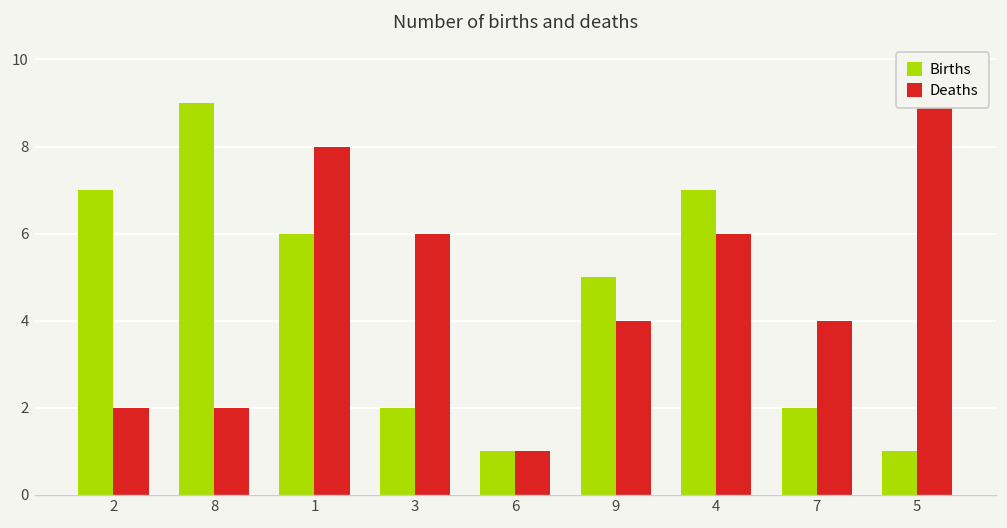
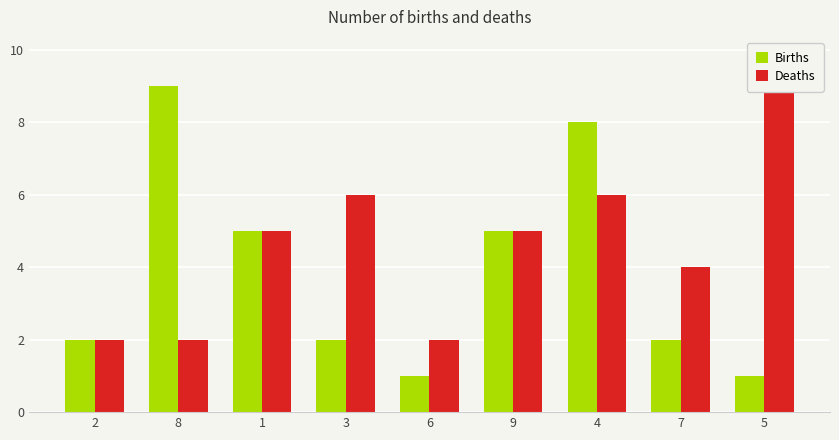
  {
    "Births": {
-     "2": 7,
+     "2": 2,
      "8": 9,
-     "1": 6,
+     "1": 5,
      "3": 2,
      "6": 1,
      "9": 5,
-     "4": 7,
+     "4": 8,
      "7": 2,
      "5": 1
    },
    "Deaths": {
      "2": 2,
      "8": 2,
-     "1": 8,
+     "1": 5,
      "3": 6,
-     "6": 1,
-     "9": 4,
+     "6": 2,
+     "9": 5,
      "4": 6,
      "7": 4
    }
  }
